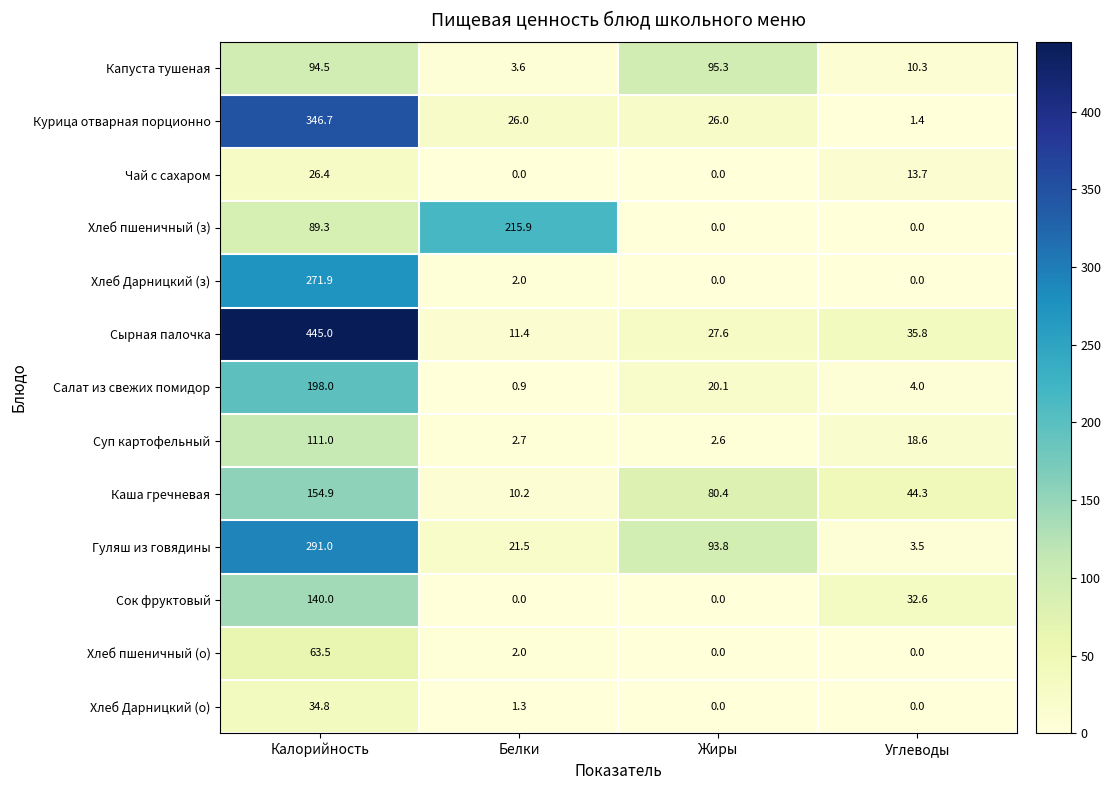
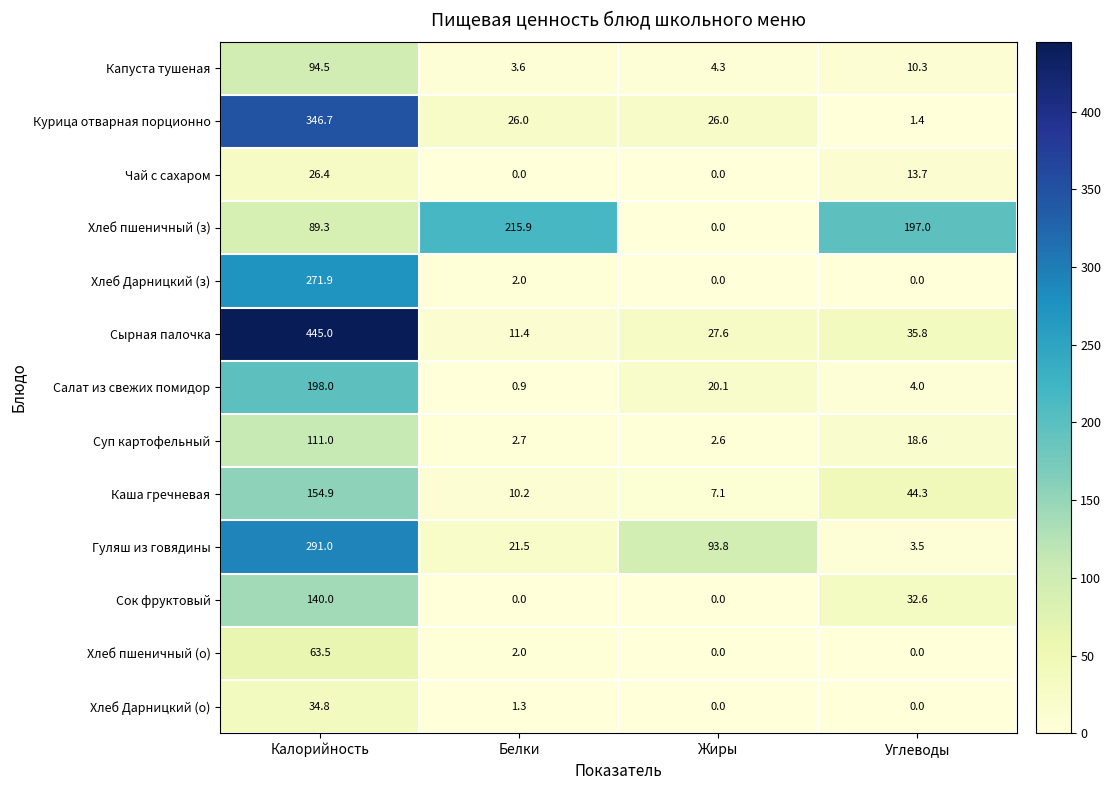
  {
    "Капуста тушеная": {
      "Калорийность": 94.5,
      "Белки": 3.6,
-     "Жиры": 95.3,
+     "Жиры": 4.3,
      "Углеводы": 10.3
    },
    "Курица отварная порционно": {
      "Калорийность": 346.7,
      "Белки": 26.0,
      "Жиры": 26.0,
      "Углеводы": 1.4
    },
    "Чай с сахаром": {
      "Калорийность": 26.4,
      "Белки": 0.0,
      "Жиры": 0.0,
      "Углеводы": 13.7
    },
    "Хлеб пшеничный (з)": {
      "Калорийность": 89.3,
      "Белки": 215.9,
      "Жиры": 0.0,
-     "Углеводы": 0.0
+     "Углеводы": 197.0
    },
    "Хлеб Дарницкий (з)": {
      "Калорийность": 271.9,
      "Белки": 2.0,
      "Жиры": 0.0,
      "Углеводы": 0.0
    },
    "Сырная палочка": {
      "Калорийность": 445.0,
      "Белки": 11.4,
      "Жиры": 27.6,
      "Углеводы": 35.8
    },
    "Салат из свежих помидор": {
      "Калорийность": 198.0,
      "Белки": 0.9,
      "Жиры": 20.1,
      "Углеводы": 4.0
    },
    "Суп картофельный": {
      "Калорийность": 111.0,
      "Белки": 2.7,
      "Жиры": 2.6,
      "Углеводы": 18.6
    },
    "Каша гречневая": {
      "Калорийность": 154.9,
      "Белки": 10.2,
-     "Жиры": 80.4,
+     "Жиры": 7.1,
      "Углеводы": 44.3
    },
    "Гуляш из говядины": {
      "Калорийность": 291.0,
      "Белки": 21.5,
      "Жиры": 93.8,
      "Углеводы": 3.5
    },
    "Сок фруктовый": {
      "Калорийность": 140.0,
      "Белки": 0.0,
      "Жиры": 0.0,
      "Углеводы": 32.6
    },
    "Хлеб пшеничный (о)": {
      "Калорийность": 63.5,
      "Белки": 2.0,
      "Жиры": 0.0,
      "Углеводы": 0.0
    },
    "Хлеб Дарницкий (о)": {
      "Калорийность": 34.8,
      "Белки": 1.3,
      "Жиры": 0.0,
      "Углеводы": 0.0
    }
  }
